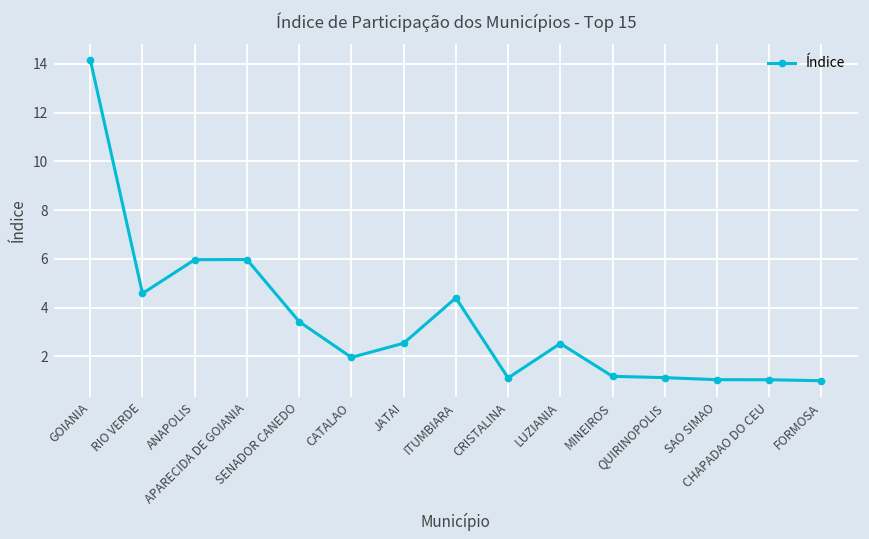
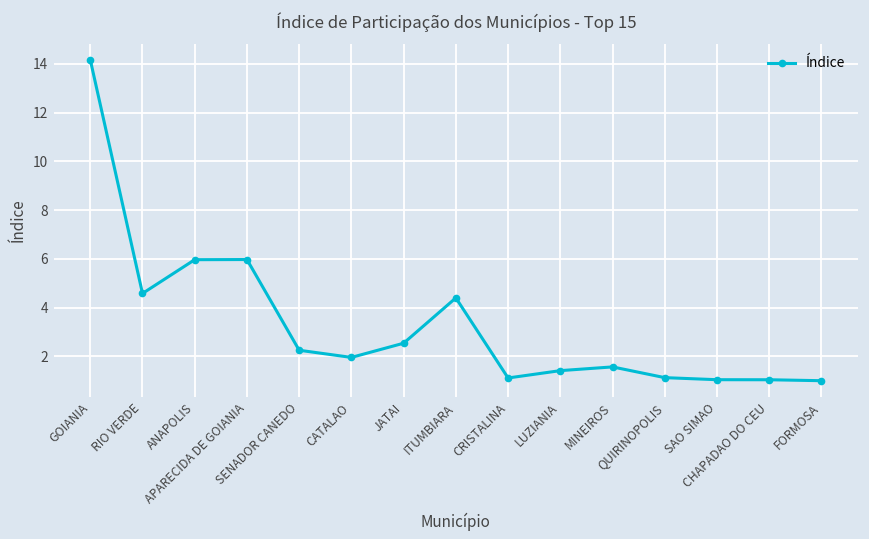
  {
    "GOIANIA": 14.2,
    "RIO VERDE": 4.6,
    "ANAPOLIS": 6.0,
    "APARECIDA DE GOIANIA": 6.0,
-   "SENADOR CANEDO": 3.4,
+   "SENADOR CANEDO": 2.3,
    "CATALAO": 2.0,
    "JATAI": 2.5,
    "ITUMBIARA": 4.4,
    "CRISTALINA": 1.1,
-   "LUZIANIA": 2.5,
-   "MINEIROS": 1.2,
+   "LUZIANIA": 1.4,
+   "MINEIROS": 1.6,
    "QUIRINOPOLIS": 1.1,
    "SAO SIMAO": 1.0,
    "CHAPADAO DO CEU": 1.0,
    "FORMOSA": 1.0
  }
